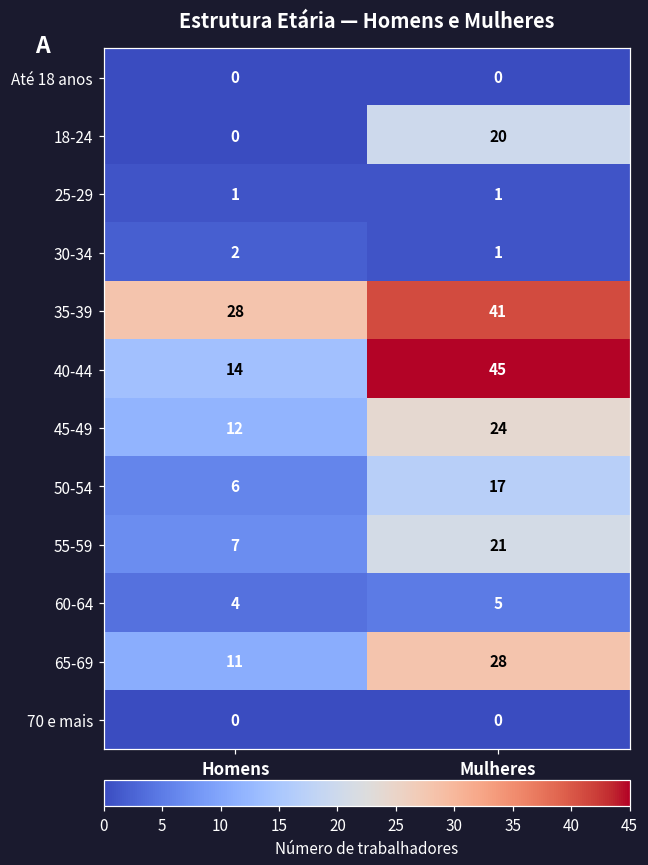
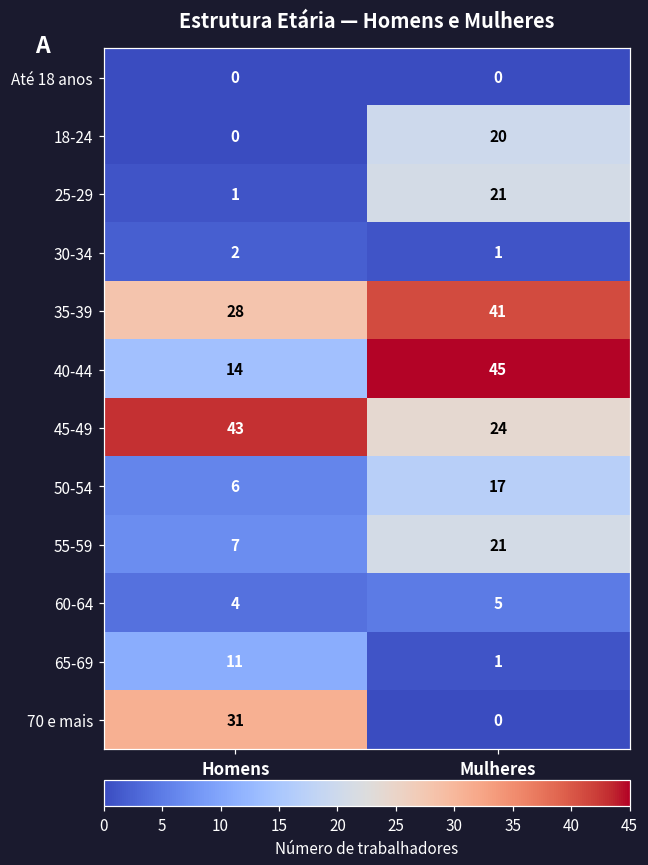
  {
    "Até 18 anos": {
      "Homens": 0,
      "Mulheres": 0
    },
    "18-24": {
      "Homens": 0,
      "Mulheres": 20
    },
    "25-29": {
      "Homens": 1,
-     "Mulheres": 1
+     "Mulheres": 21
    },
    "30-34": {
      "Homens": 2,
      "Mulheres": 1
    },
    "35-39": {
      "Homens": 28,
      "Mulheres": 41
    },
    "40-44": {
      "Homens": 14,
      "Mulheres": 45
    },
    "45-49": {
-     "Homens": 12,
+     "Homens": 43,
      "Mulheres": 24
    },
    "50-54": {
      "Homens": 6,
      "Mulheres": 17
    },
    "55-59": {
      "Homens": 7,
      "Mulheres": 21
    },
    "60-64": {
      "Homens": 4,
      "Mulheres": 5
    },
    "65-69": {
      "Homens": 11,
-     "Mulheres": 28
+     "Mulheres": 1
    },
    "70 e mais": {
-     "Homens": 0,
+     "Homens": 31,
      "Mulheres": 0
    }
  }
